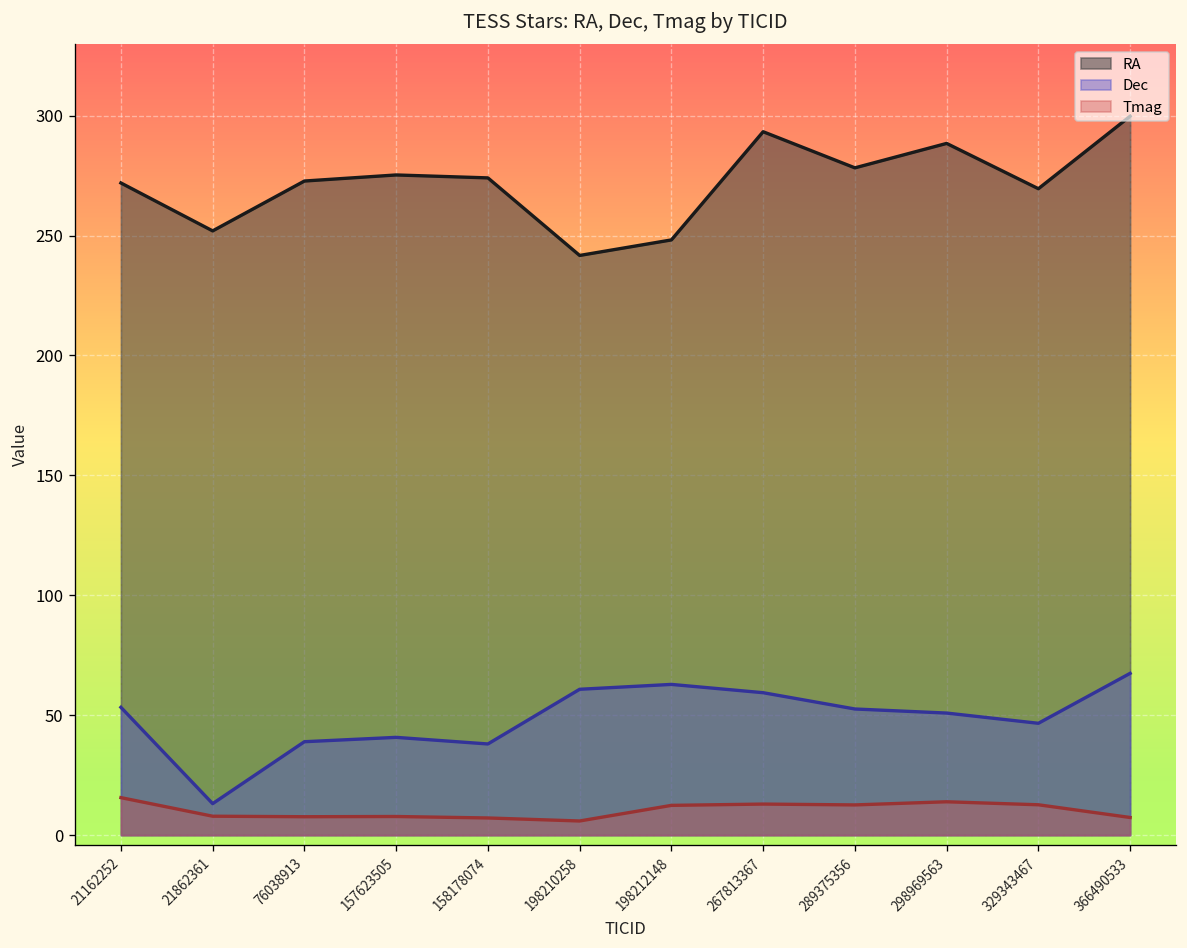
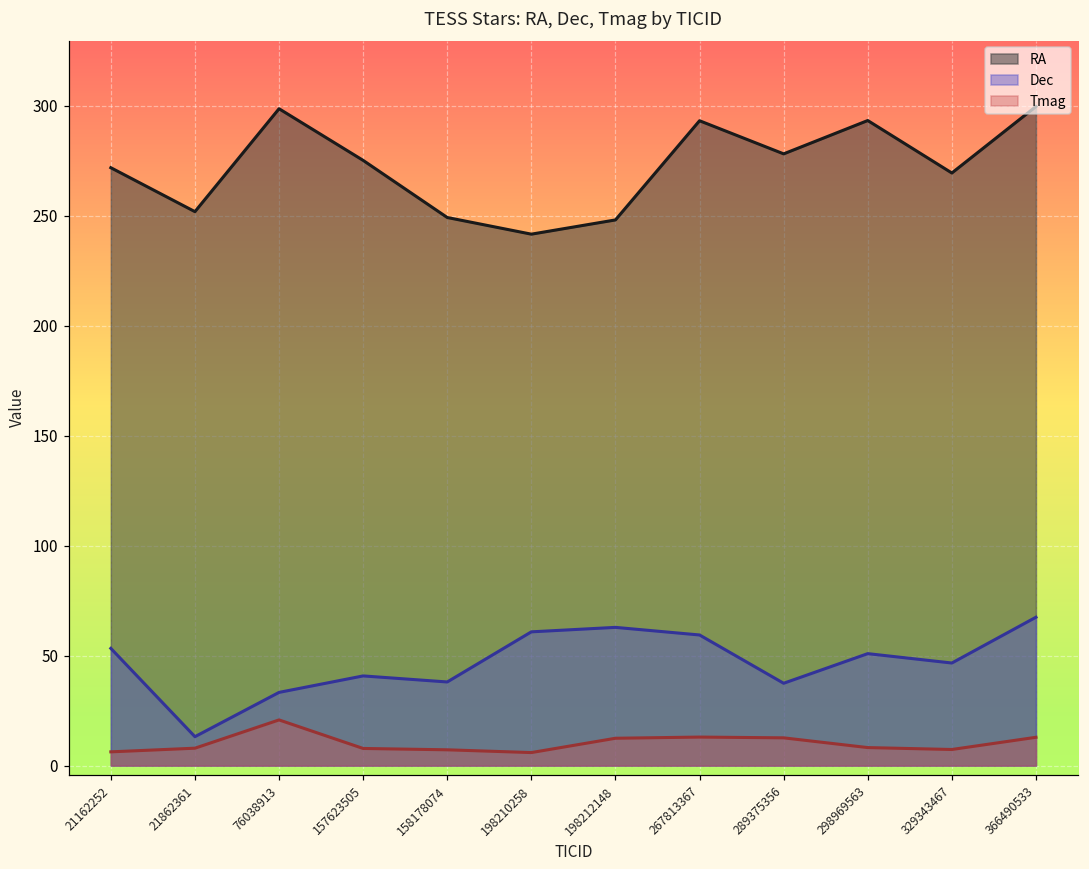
  {
    "RA": {
      "21162252": 272,
      "21862361": 252,
-     "76038913": 273,
+     "76038913": 299,
      "157623505": 275,
-     "158178074": 274,
+     "158178074": 249,
      "198210258": 242,
      "198212148": 248,
      "267813367": 293,
      "289375356": 278,
-     "298969563": 288,
+     "298969563": 293,
      "329343467": 270
    },
    "Dec": {
      "21162252": 53,
      "21862361": 13,
-     "76038913": 39,
+     "76038913": 33,
      "157623505": 41,
      "158178074": 38,
      "198210258": 61,
      "198212148": 63,
      "267813367": 59,
-     "289375356": 53,
+     "289375356": 37,
      "298969563": 51,
      "329343467": 47,
      "366490533": 67
    },
    "Tmag": {
-     "21162252": 16,
+     "21162252": 6,
      "21862361": 8,
-     "76038913": 8,
+     "76038913": 21,
      "157623505": 8,
      "158178074": 7,
      "198210258": 6,
      "198212148": 12,
      "267813367": 13,
      "289375356": 13,
-     "298969563": 14,
-     "329343467": 13,
-     "366490533": 7
+     "298969563": 8,
+     "329343467": 7,
+     "366490533": 13
    }
  }
